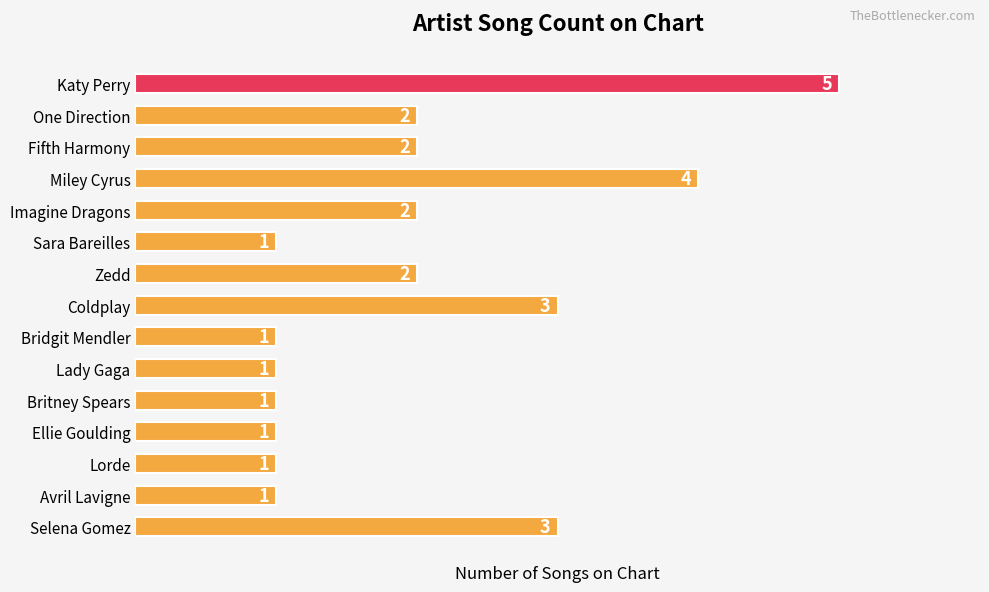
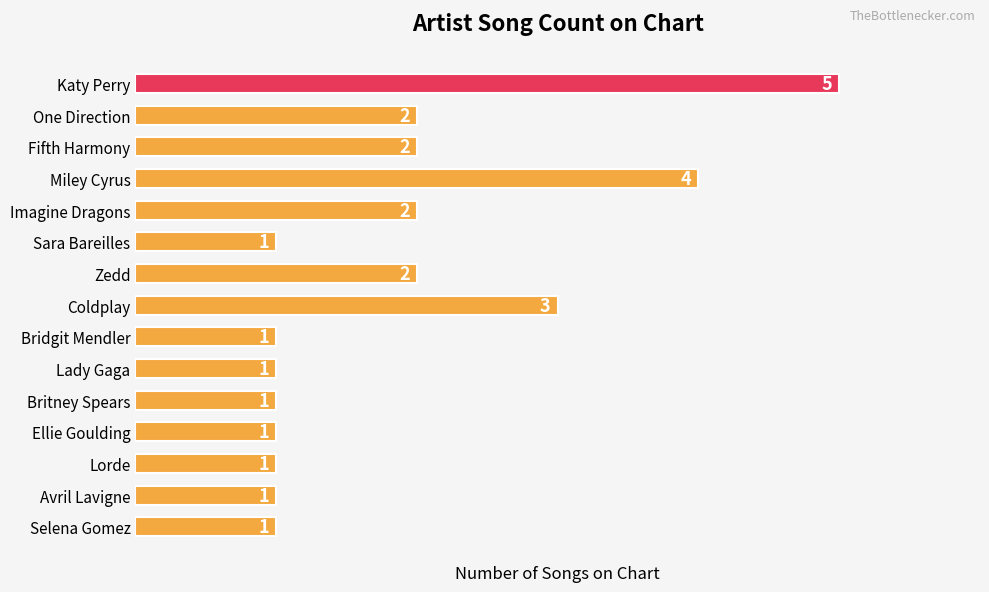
  {
    "Katy Perry": 5,
    "One Direction": 2,
    "Fifth Harmony": 2,
    "Miley Cyrus": 4,
    "Imagine Dragons": 2,
    "Sara Bareilles": 1,
    "Zedd": 2,
    "Coldplay": 3,
    "Bridgit Mendler": 1,
    "Lady Gaga": 1,
    "Britney Spears": 1,
    "Ellie Goulding": 1,
    "Lorde": 1,
    "Avril Lavigne": 1,
-   "Selena Gomez": 3
+   "Selena Gomez": 1
  }
